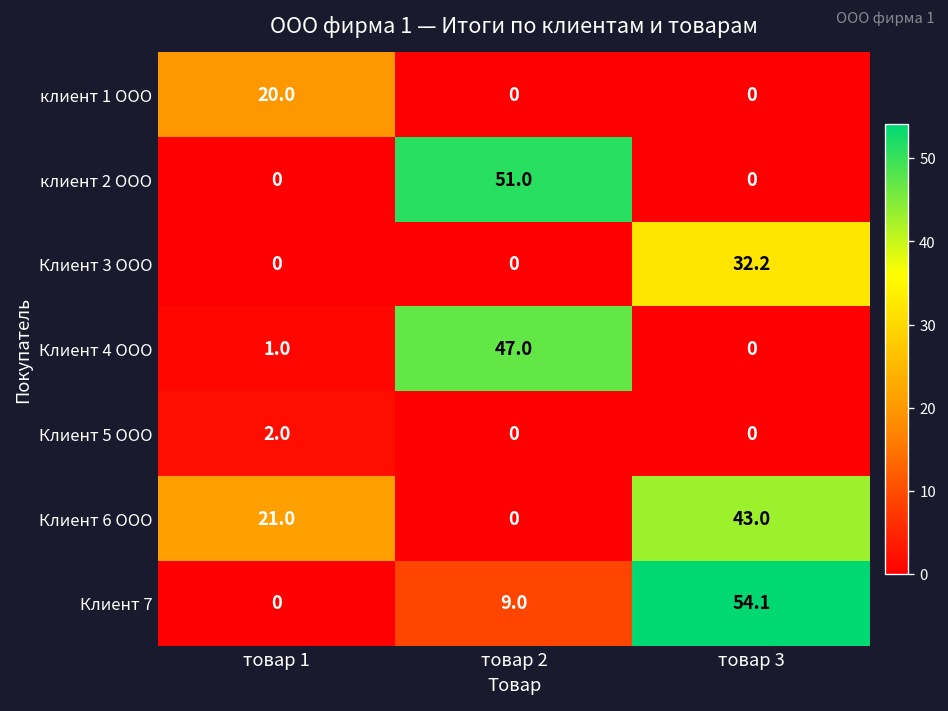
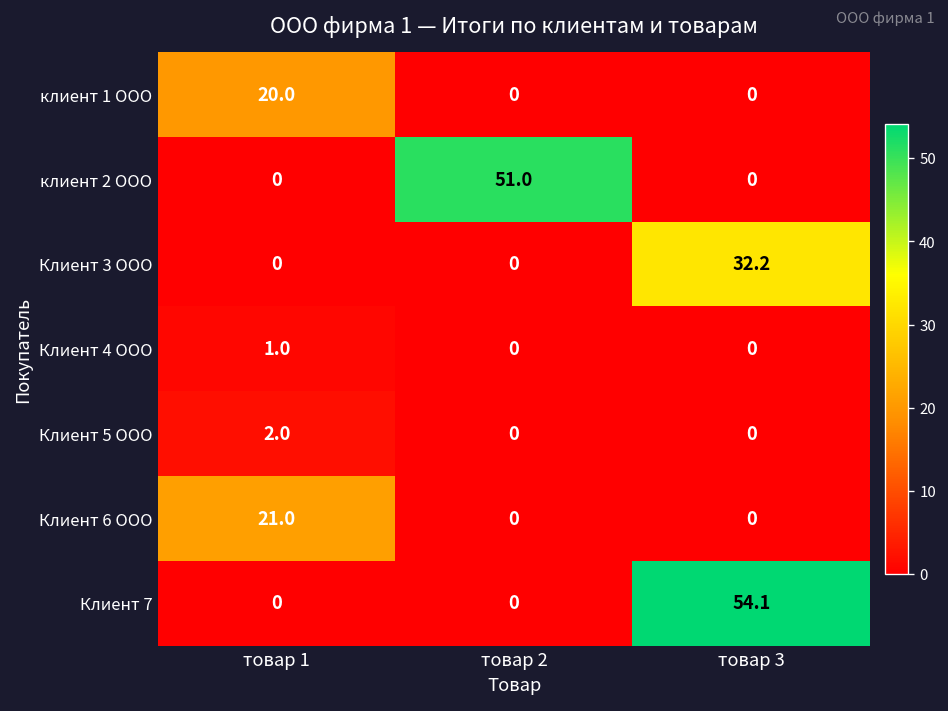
  {
    "клиент 1 ООО": {
      "товар 1": 20.0,
      "товар 2": 0,
      "товар 3": 0
    },
    "клиент 2 ООО": {
      "товар 1": 0,
      "товар 2": 51.0,
      "товар 3": 0
    },
    "Клиент 3 ООО": {
      "товар 1": 0,
      "товар 2": 0,
      "товар 3": 32.2
    },
    "Клиент 4 ООО": {
      "товар 1": 1.0,
-     "товар 2": 47.0,
+     "товар 2": 0,
      "товар 3": 0
    },
    "Клиент 5 ООО": {
      "товар 1": 2.0,
      "товар 2": 0,
      "товар 3": 0
    },
    "Клиент 6 ООО": {
      "товар 1": 21.0,
      "товар 2": 0,
-     "товар 3": 43.0
+     "товар 3": 0
    },
    "Клиент 7": {
      "товар 1": 0,
-     "товар 2": 9.0,
+     "товар 2": 0,
      "товар 3": 54.1
    }
  }
